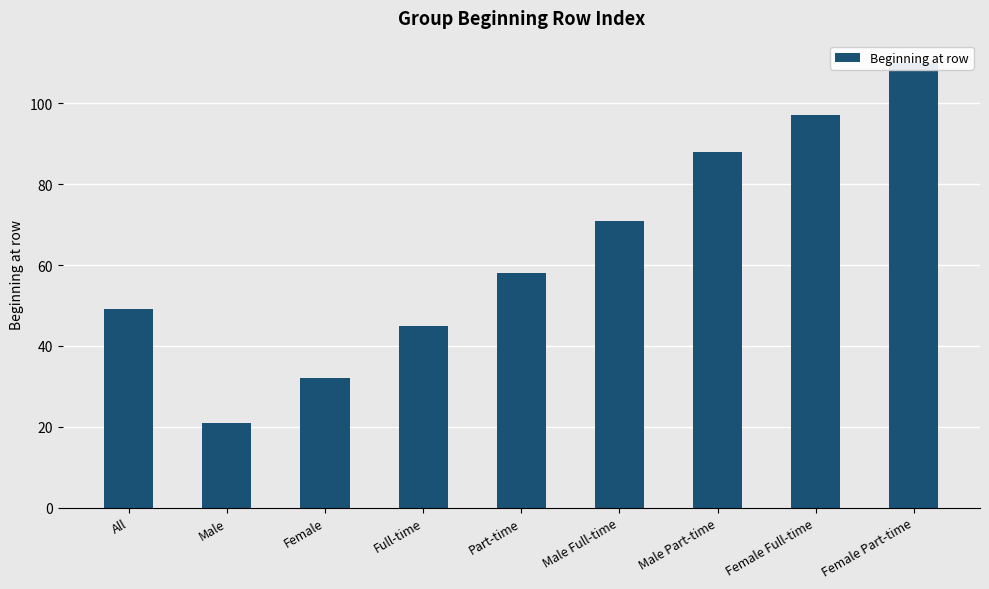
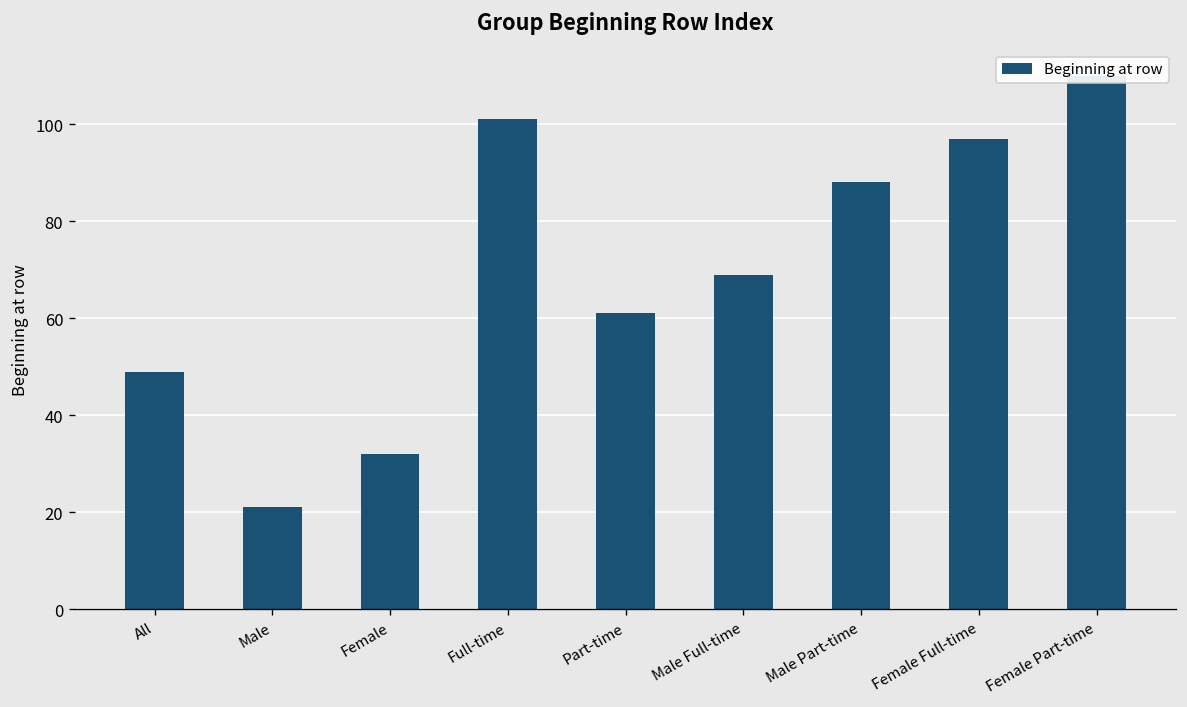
  {
    "All": 49,
    "Male": 21,
    "Female": 32,
-   "Full-time": 45,
-   "Part-time": 58,
-   "Male Full-time": 71,
+   "Full-time": 101,
+   "Part-time": 61,
+   "Male Full-time": 69,
    "Male Part-time": 88,
    "Female Full-time": 97
  }
